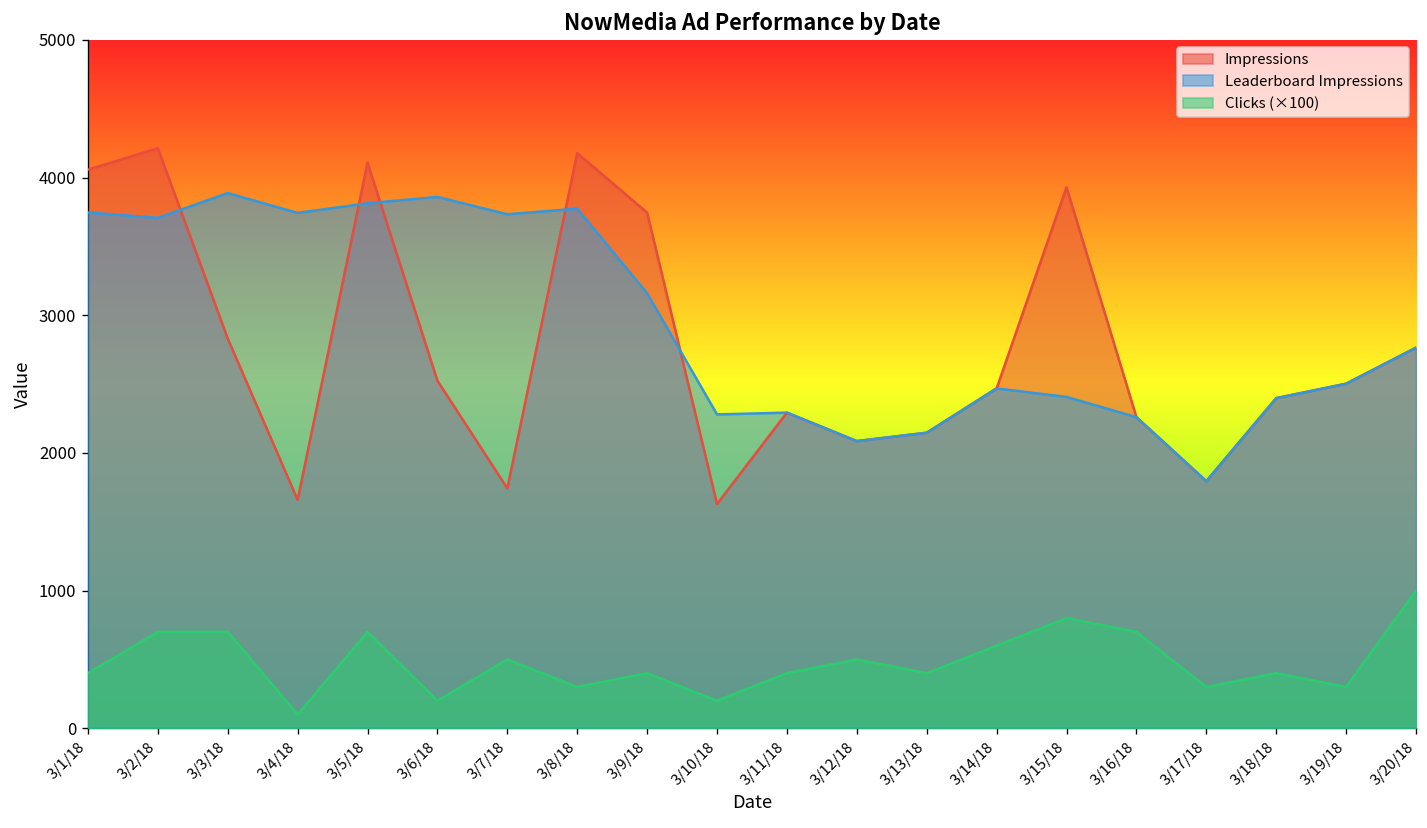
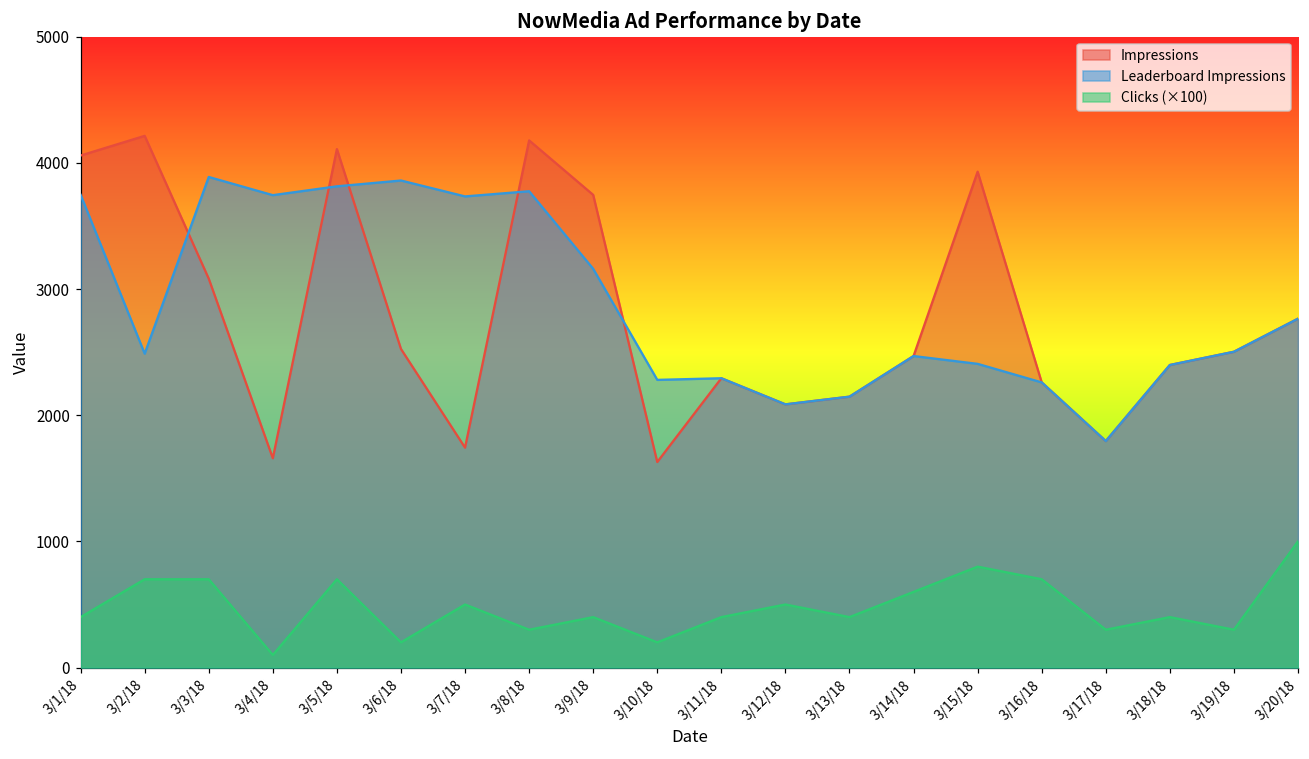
  {
    "Impressions": {
      "3/1/18": 4060,
      "3/2/18": 4210,
-     "3/3/18": 2830,
+     "3/3/18": 3080,
      "3/4/18": 1660,
      "3/5/18": 4110,
      "3/6/18": 2530,
      "3/7/18": 1740,
      "3/8/18": 4180,
      "3/9/18": 3750,
      "3/10/18": 1630,
      "3/15/18": 3930
    },
    "Leaderboard Impressions": {
      "3/1/18": 3750,
-     "3/2/18": 3710,
+     "3/2/18": 2490,
      "3/3/18": 3890,
      "3/4/18": 3740,
      "3/5/18": 3810,
      "3/6/18": 3860,
      "3/7/18": 3730,
      "3/8/18": 3780,
      "3/9/18": 3160,
      "3/10/18": 2280,
      "3/15/18": 2410
    },
    "Clicks (×100)": {
      "3/1/18": 400,
      "3/2/18": 700,
      "3/3/18": 700,
      "3/4/18": 100,
      "3/5/18": 700,
      "3/6/18": 200,
      "3/7/18": 500,
      "3/8/18": 300,
      "3/9/18": 400,
      "3/10/18": 200,
      "3/11/18": 400,
      "3/12/18": 500,
      "3/13/18": 400,
      "3/14/18": 600,
      "3/15/18": 800,
      "3/16/18": 700,
      "3/17/18": 300,
      "3/18/18": 400,
      "3/19/18": 300,
      "3/20/18": 1000
    }
  }
